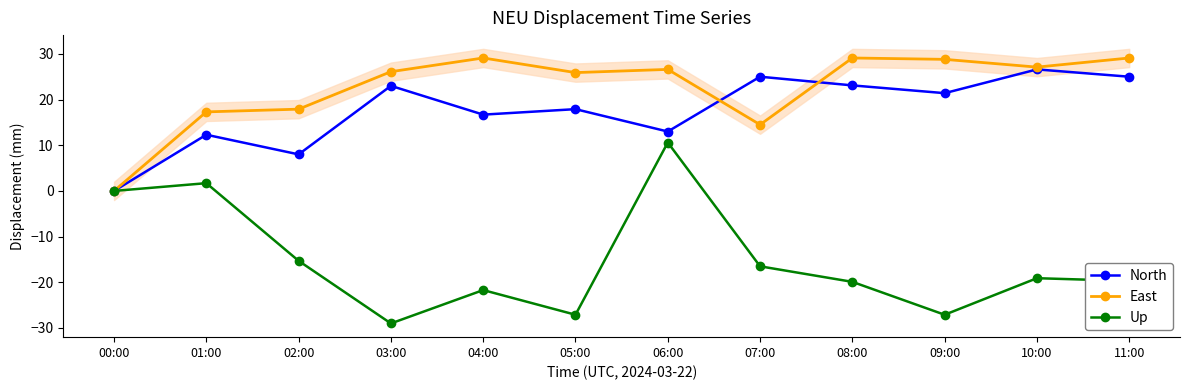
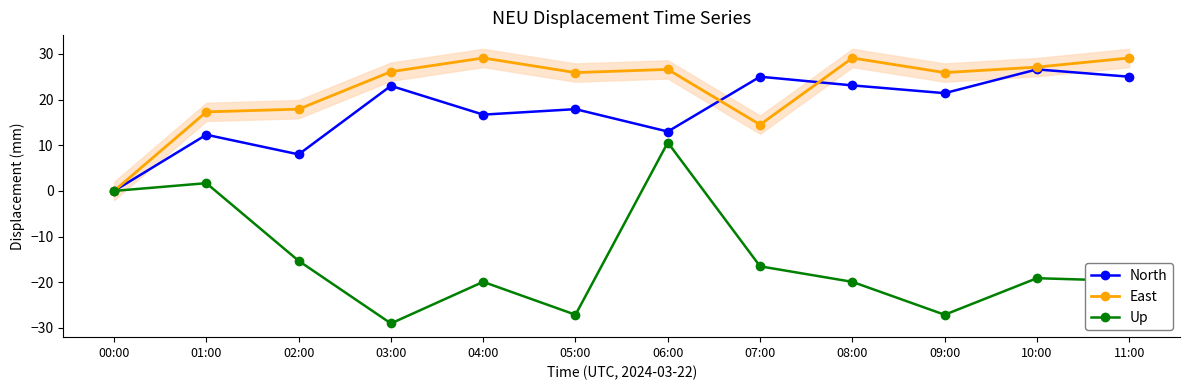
  {
    "North": {
      "01:00": 12,
      "02:00": 8,
      "03:00": 23,
      "04:00": 17,
      "05:00": 18,
      "06:00": 13,
      "07:00": 25,
      "08:00": 23,
      "09:00": 21,
      "11:00": 25
    },
    "East": {
      "01:00": 17,
      "02:00": 18,
      "03:00": 26,
      "04:00": 29,
      "05:00": 26,
      "06:00": 27,
      "07:00": 15,
      "08:00": 29,
-     "09:00": 29,
+     "09:00": 26,
      "11:00": 29
    },
    "Up": {
      "01:00": 2,
      "02:00": -15,
      "03:00": -29,
-     "04:00": -22,
+     "04:00": -20,
      "05:00": -27,
      "06:00": 11,
      "07:00": -17,
      "08:00": -20,
      "09:00": -27,
      "10:00": -19
    }
  }
